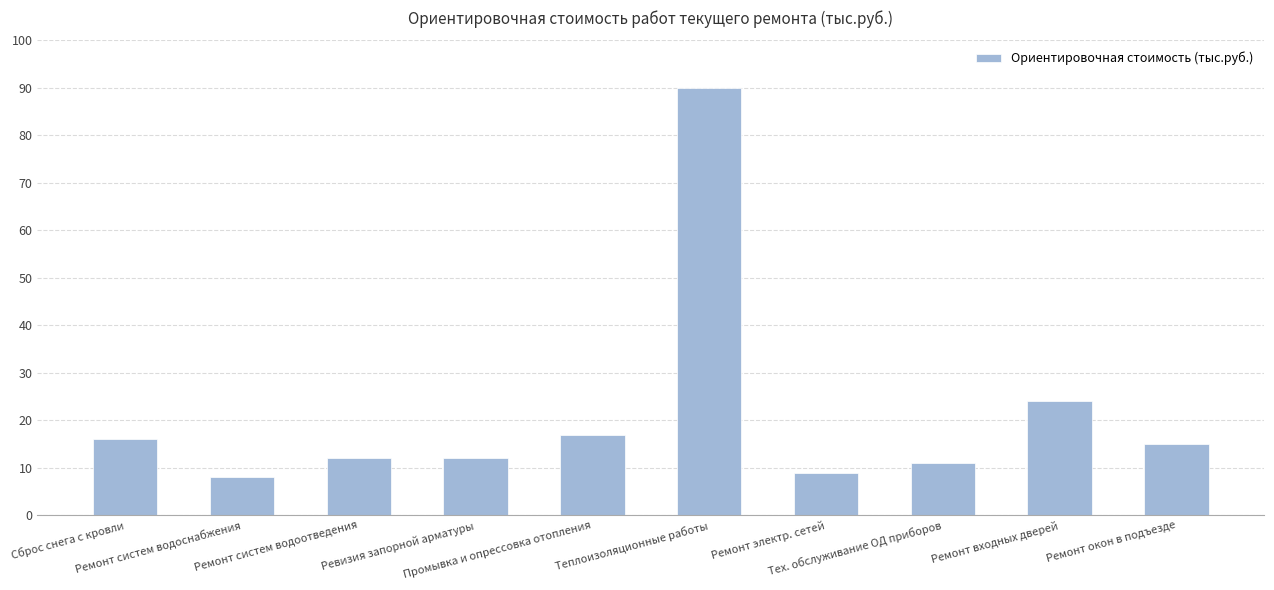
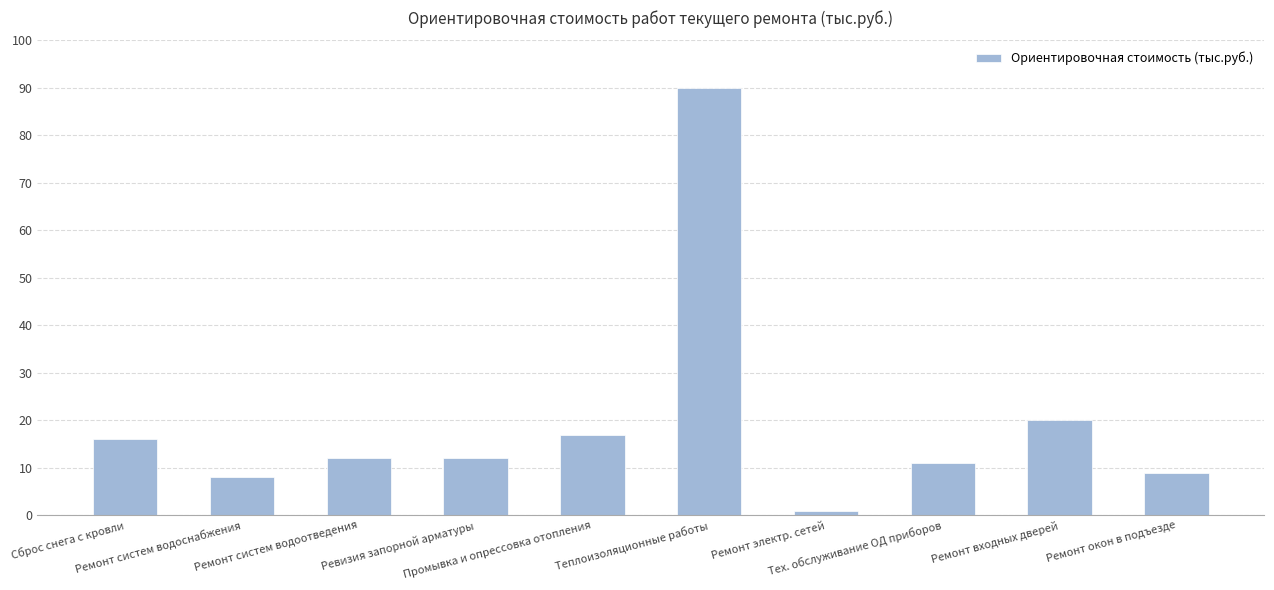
  {
    "Сброс снега с кровли": 16,
    "Ремонт систем водоснабжения": 8,
    "Ремонт систем водоотведения": 12,
    "Ревизия запорной арматуры": 12,
    "Промывка и опрессовка отопления": 17,
    "Теплоизоляционные работы": 90,
-   "Ремонт электр. сетей": 9,
+   "Ремонт электр. сетей": 1,
    "Тех. обслуживание ОД приборов": 11,
-   "Ремонт входных дверей": 24,
-   "Ремонт окон в подъезде": 15
+   "Ремонт входных дверей": 20,
+   "Ремонт окон в подъезде": 9
  }
